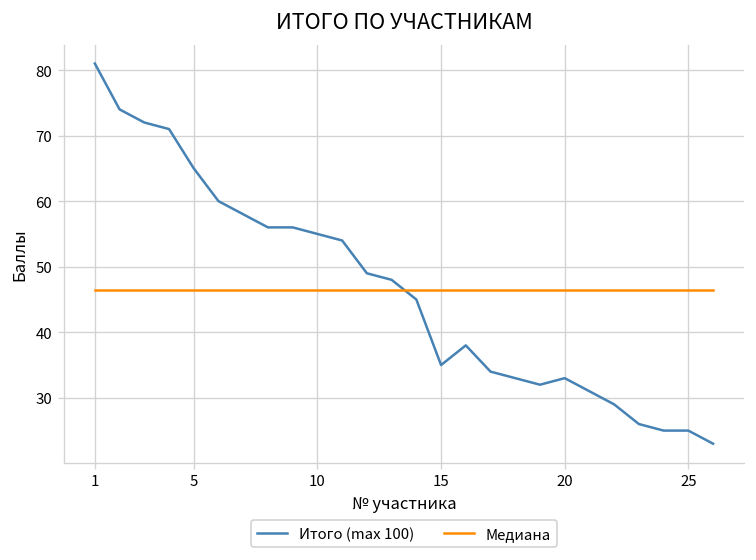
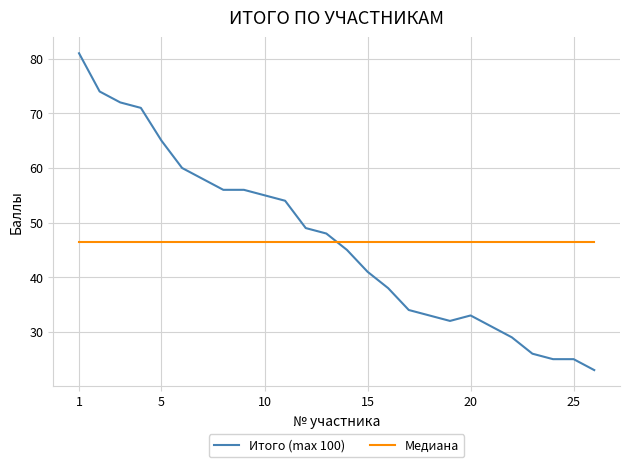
  {
    "Итого (max 100)": {
      "1": 81,
      "5": 65,
      "10": 55,
-     "15": 35,
+     "15": 41,
      "20": 33,
      "25": 25
    },
    "Медиана": {
      "1": 47,
      "5": 47,
      "10": 47,
      "15": 47,
      "20": 47,
      "25": 47
    }
  }
